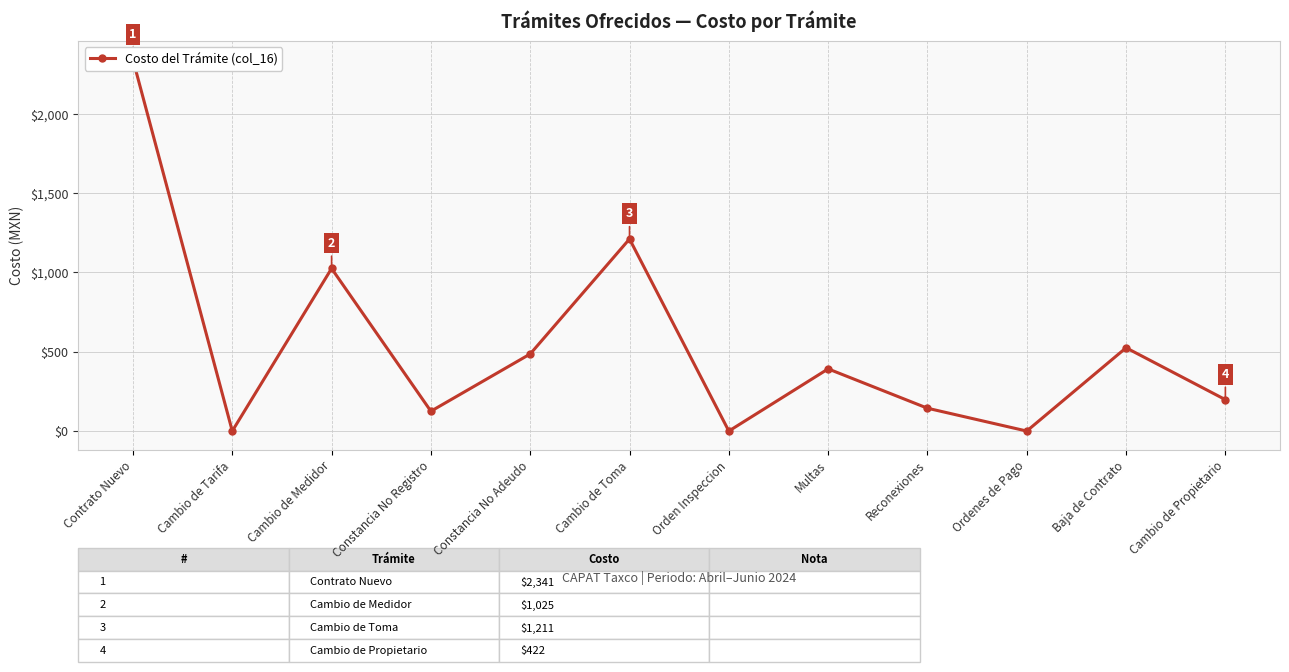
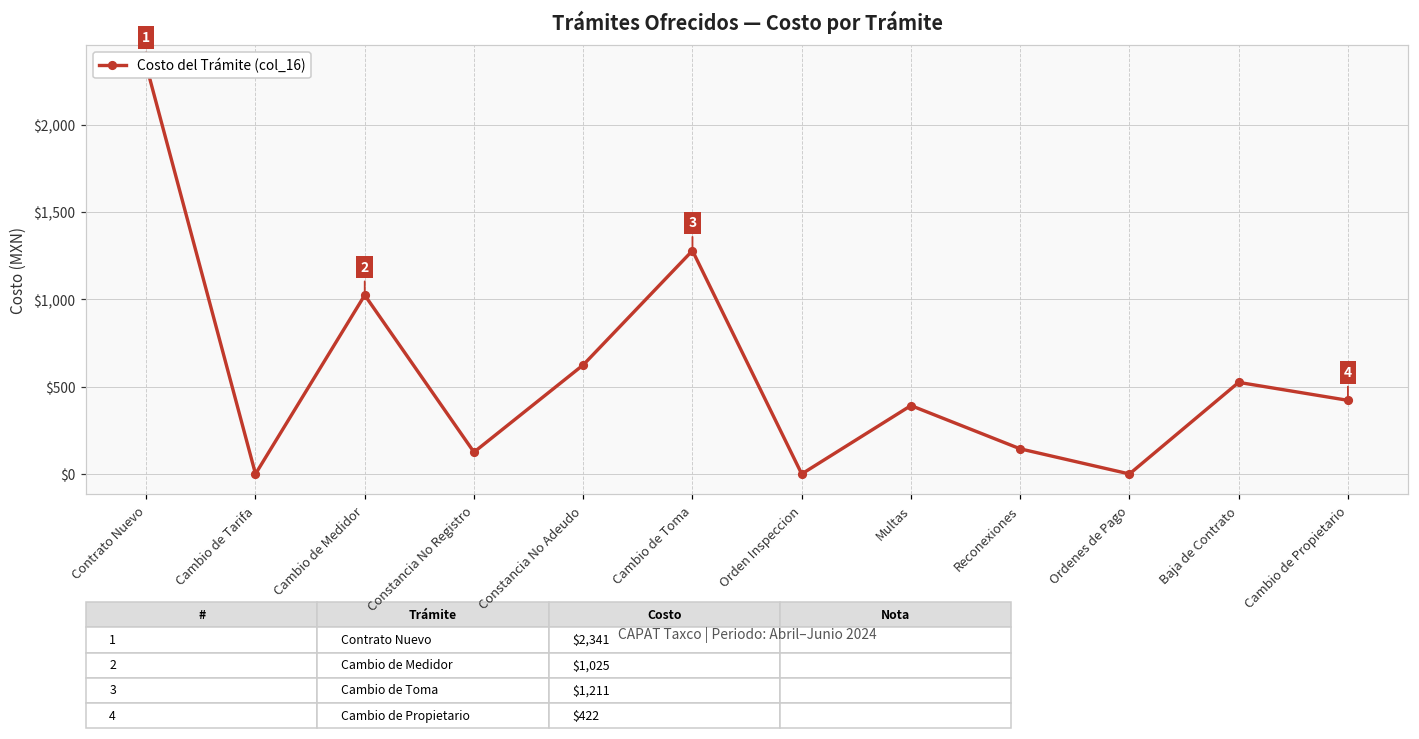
  {
    "Cambio de Tarifa": "$0",
    "Constancia No Registro": "$130",
-   "Constancia No Adeudo": "$490",
-   "Cambio de Toma": "$1,210",
+   "Constancia No Adeudo": "$630",
+   "Cambio de Toma": "$1,280",
    "Orden Inspeccion": "$0",
    "Multas": "$390",
    "Reconexiones": "$140",
    "Ordenes de Pago": "$0",
    "Baja de Contrato": "$530",
-   "Cambio de Propietario": "$200"
+   "Cambio de Propietario": "$420"
  }
